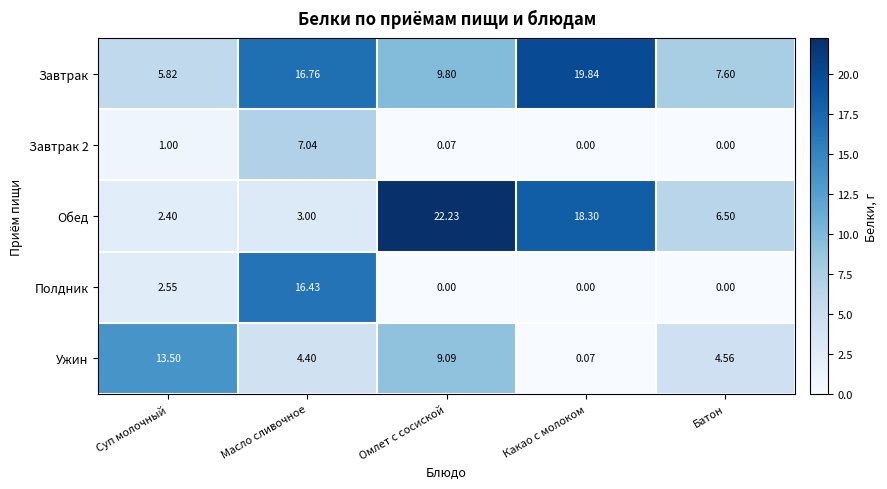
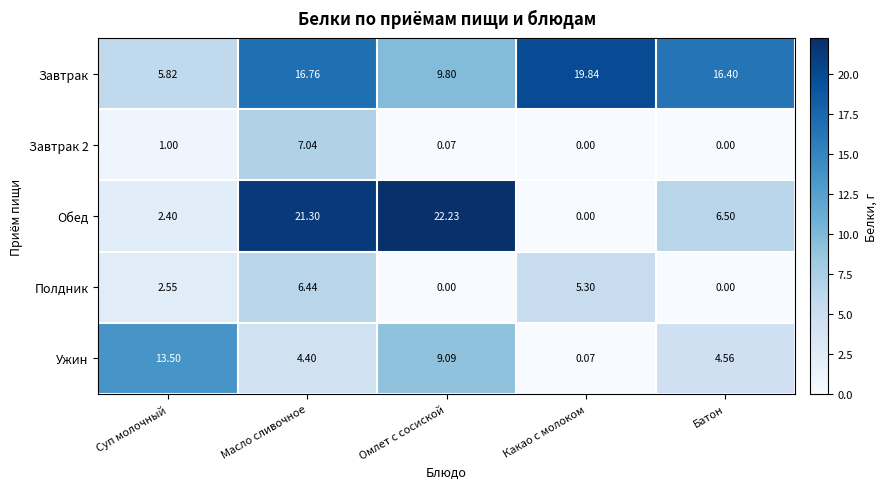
  {
    "Завтрак": {
      "Суп молочный": 5.82,
      "Масло сливочное": 16.76,
      "Омлет с сосиской": 9.80,
      "Какао с молоком": 19.84,
-     "Батон": 7.60
+     "Батон": 16.40
    },
    "Завтрак 2": {
      "Суп молочный": 1.00,
      "Масло сливочное": 7.04,
      "Омлет с сосиской": 0.07,
      "Какао с молоком": 0.00,
      "Батон": 0.00
    },
    "Обед": {
      "Суп молочный": 2.40,
-     "Масло сливочное": 3.00,
+     "Масло сливочное": 21.30,
      "Омлет с сосиской": 22.23,
-     "Какао с молоком": 18.30,
+     "Какао с молоком": 0.00,
      "Батон": 6.50
    },
    "Полдник": {
      "Суп молочный": 2.55,
-     "Масло сливочное": 16.43,
+     "Масло сливочное": 6.44,
      "Омлет с сосиской": 0.00,
-     "Какао с молоком": 0.00,
+     "Какао с молоком": 5.30,
      "Батон": 0.00
    },
    "Ужин": {
      "Суп молочный": 13.50,
      "Масло сливочное": 4.40,
      "Омлет с сосиской": 9.09,
      "Какао с молоком": 0.07,
      "Батон": 4.56
    }
  }
